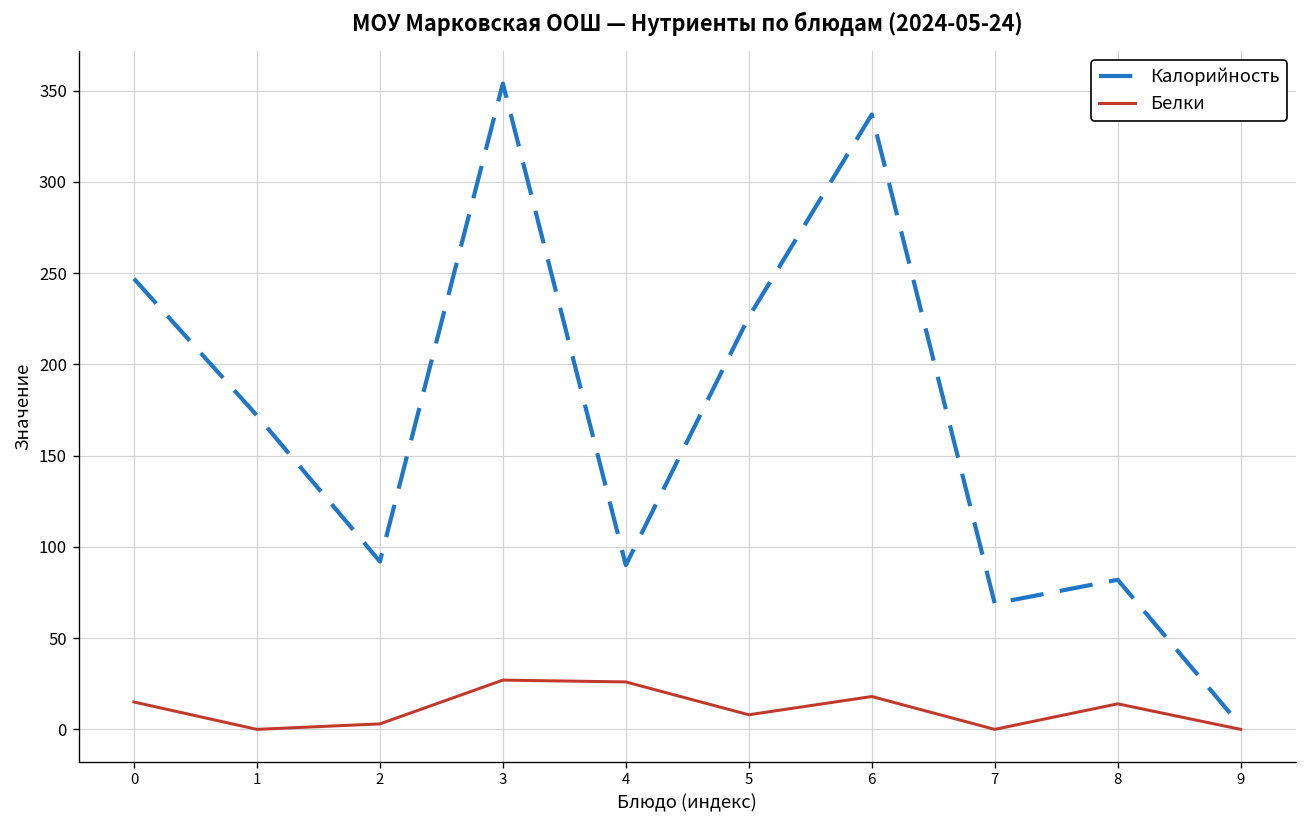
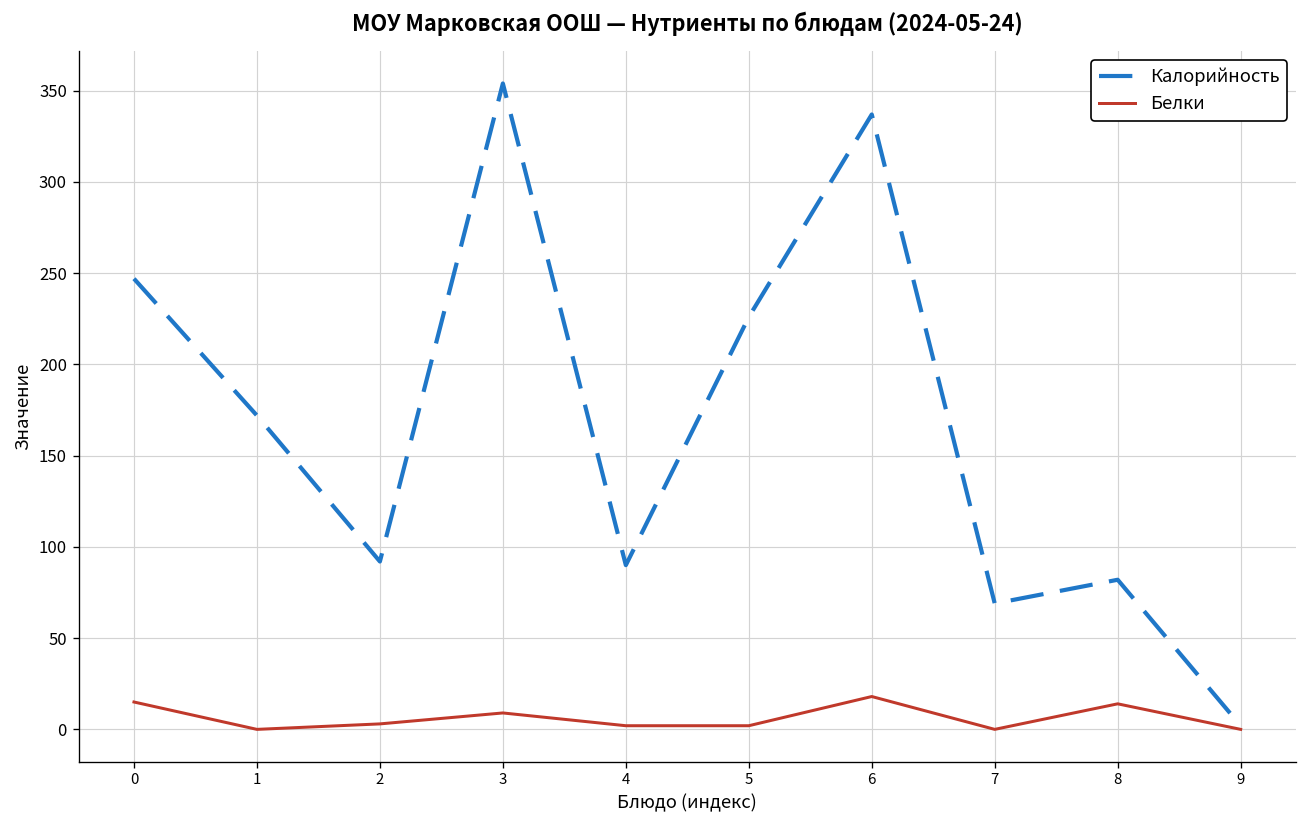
  {
    "Калорийность": {
      "0": 247,
      "1": 172,
      "2": 92,
      "3": 354,
      "4": 90,
      "5": 226,
      "6": 337,
      "7": 69,
      "8": 82,
      "9": 2
    },
    "Белки": {
      "0": 15,
      "1": 0,
      "2": 3,
-     "3": 27,
-     "4": 26,
-     "5": 8,
+     "3": 9,
+     "4": 2,
+     "5": 2,
      "6": 18,
      "7": 0,
      "8": 14,
      "9": 0
    }
  }
